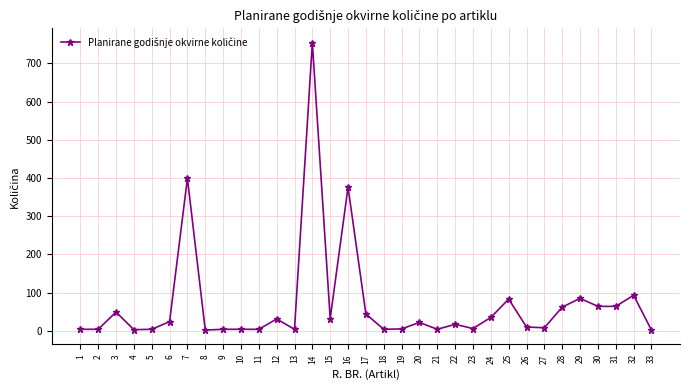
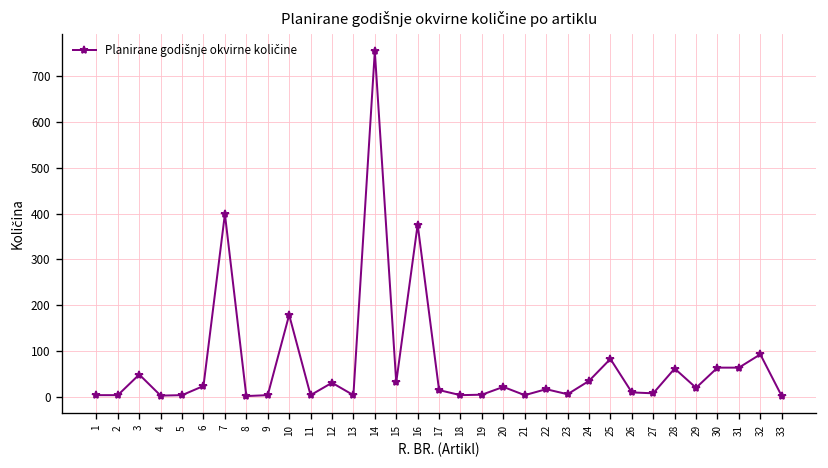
  {
    "1": 0,
    "2": 0,
    "3": 50,
    "4": 0,
    "5": 0,
    "6": 20,
    "7": 400,
    "8": 0,
    "9": 0,
-   "10": 0,
+   "10": 180,
    "11": 0,
    "12": 30,
    "13": 0,
    "14": 750,
    "15": 30,
    "16": 380,
-   "17": 40,
+   "17": 20,
    "18": 0,
    "19": 10,
    "20": 20,
    "21": 0,
    "22": 20,
    "23": 10,
    "24": 40,
    "25": 80,
    "26": 10,
    "27": 10,
    "28": 60,
-   "29": 90,
+   "29": 20,
    "30": 60,
    "31": 60,
    "32": 90,
    "33": 0
  }
